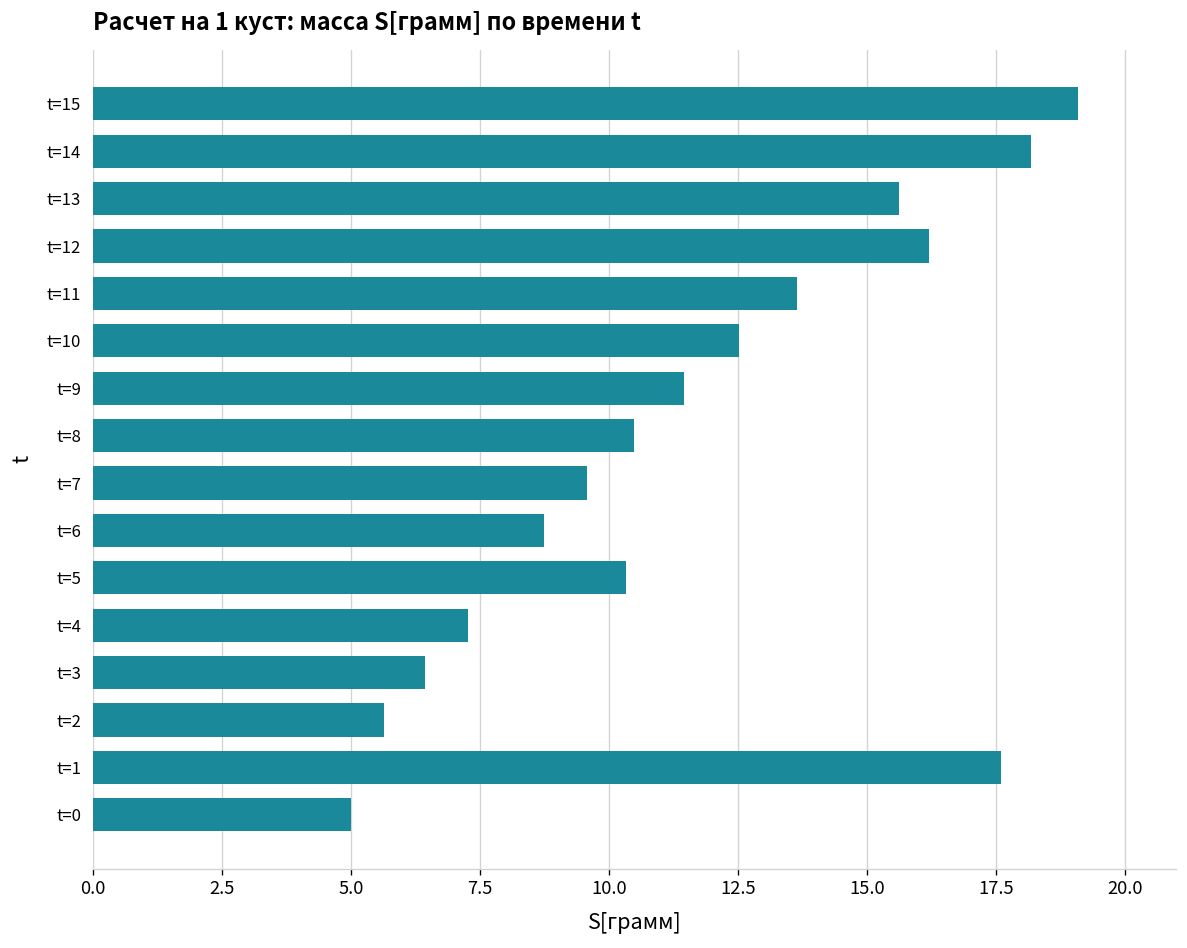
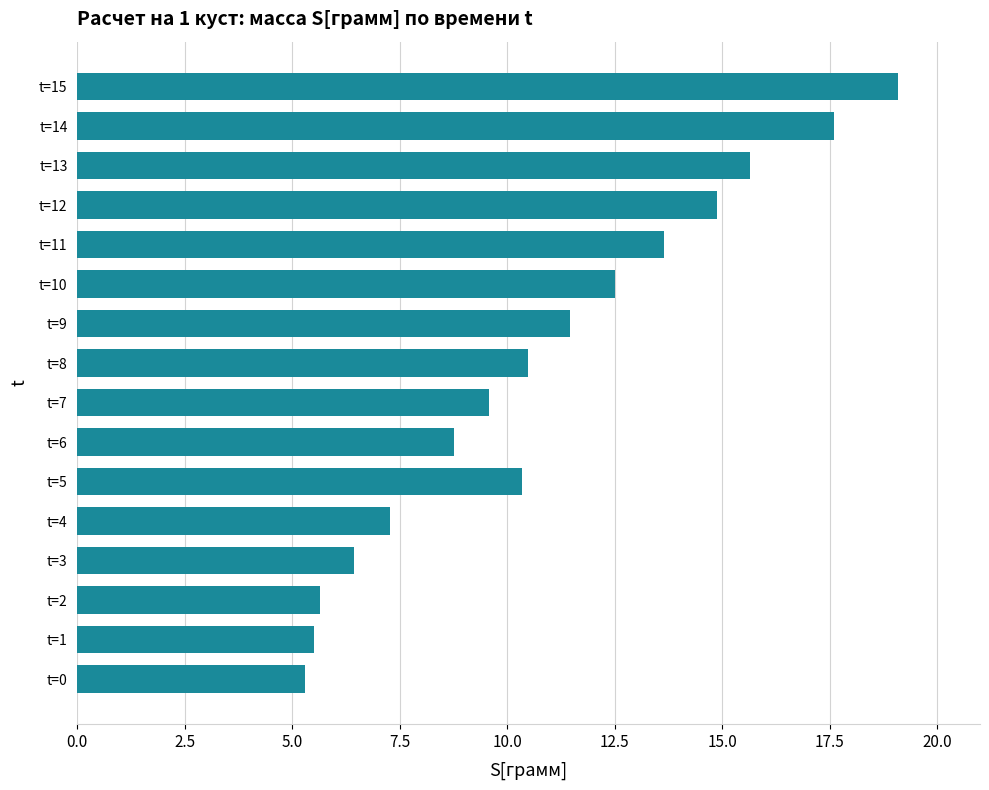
  {
    "t=15": 19.1,
-   "t=14": 18.2,
+   "t=14": 17.6,
    "t=13": 15.6,
-   "t=12": 16.2,
+   "t=12": 14.9,
    "t=11": 13.7,
    "t=10": 12.5,
    "t=9": 11.5,
    "t=8": 10.5,
    "t=7": 9.6,
    "t=6": 8.8,
    "t=5": 10.3,
    "t=4": 7.3,
    "t=3": 6.4,
    "t=2": 5.6,
-   "t=1": 17.6,
-   "t=0": 5.0
+   "t=1": 5.5,
+   "t=0": 5.3
  }
